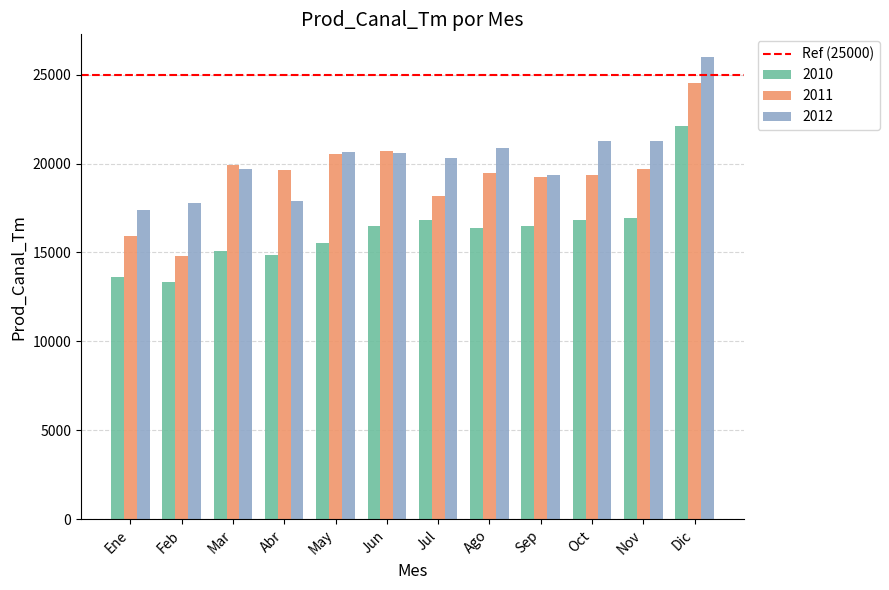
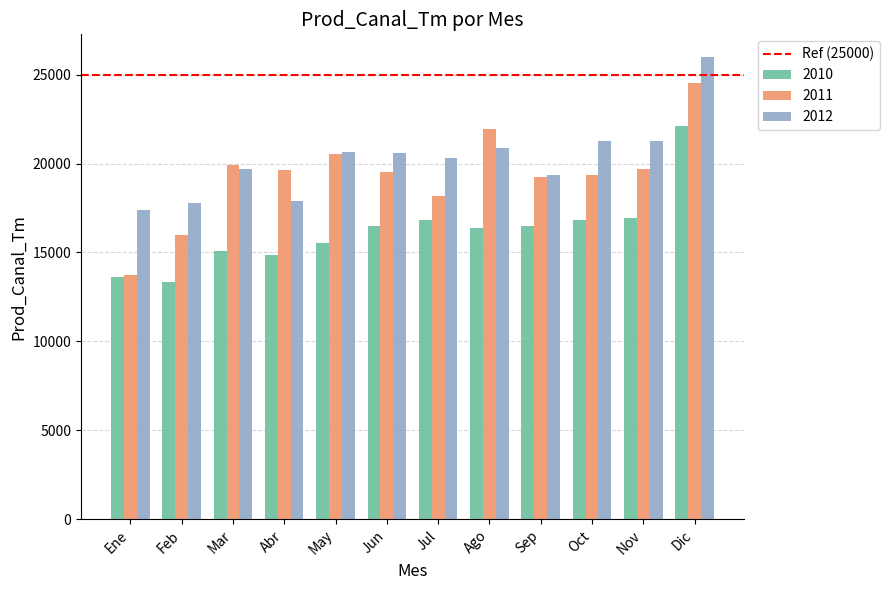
  {
    "2011": {
-     "Ene": 15900,
-     "Feb": 14800,
+     "Ene": 13700,
+     "Feb": 16000,
      "Mar": 19900,
      "Abr": 19600,
      "May": 20500,
-     "Jun": 20700,
+     "Jun": 19500,
      "Jul": 18200,
-     "Ago": 19500,
+     "Ago": 22000,
      "Sep": 19200,
      "Oct": 19400,
      "Nov": 19700,
      "Dic": 24500
    }
  }
